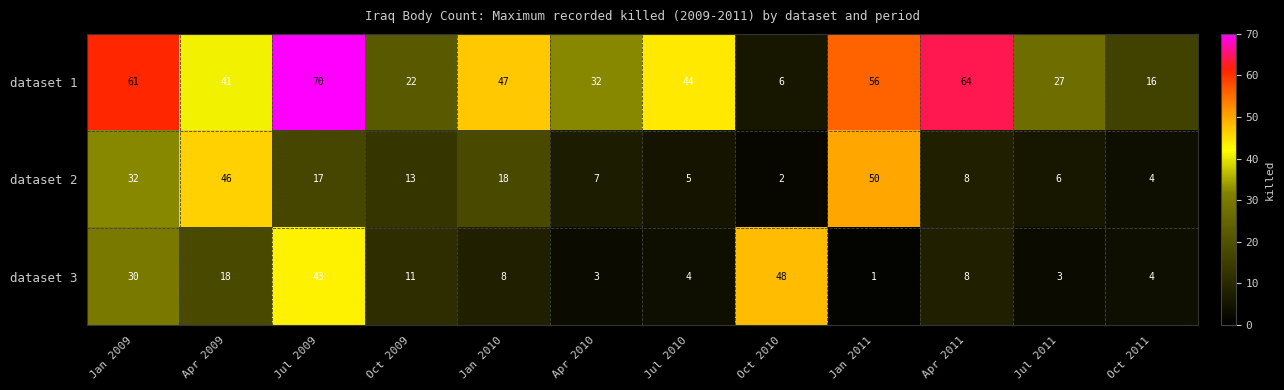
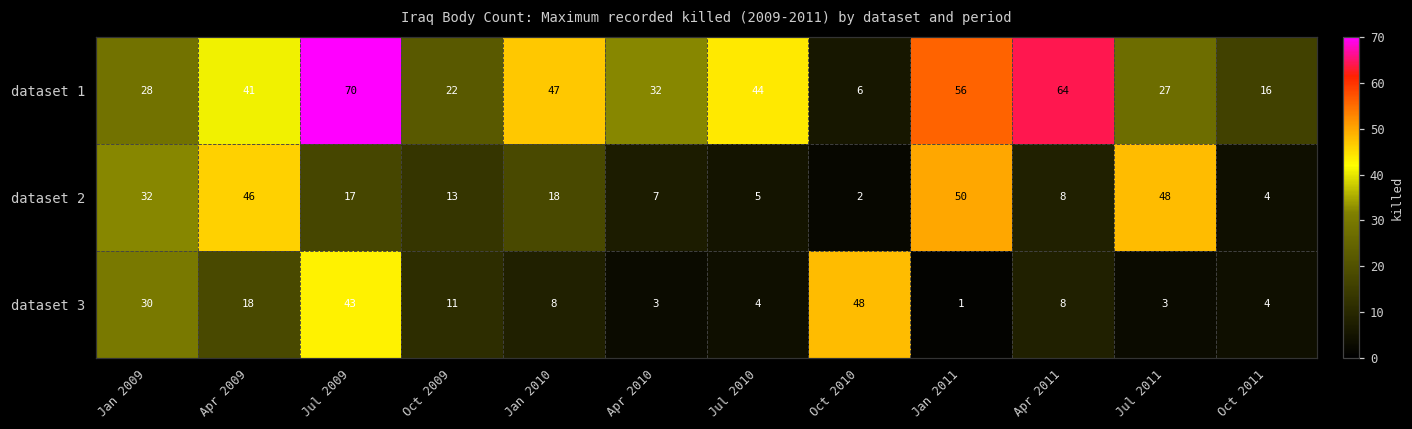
  {
    "dataset 1": {
-     "Jan 2009": 61,
+     "Jan 2009": 28,
      "Apr 2009": 41,
      "Jul 2009": 70,
      "Oct 2009": 22,
      "Jan 2010": 47,
      "Apr 2010": 32,
      "Jul 2010": 44,
      "Oct 2010": 6,
      "Jan 2011": 56,
      "Apr 2011": 64,
      "Jul 2011": 27,
      "Oct 2011": 16
    },
    "dataset 2": {
      "Jan 2009": 32,
      "Apr 2009": 46,
      "Jul 2009": 17,
      "Oct 2009": 13,
      "Jan 2010": 18,
      "Apr 2010": 7,
      "Jul 2010": 5,
      "Oct 2010": 2,
      "Jan 2011": 50,
      "Apr 2011": 8,
-     "Jul 2011": 6,
+     "Jul 2011": 48,
      "Oct 2011": 4
    },
    "dataset 3": {
      "Jan 2009": 30,
      "Apr 2009": 18,
      "Jul 2009": 43,
      "Oct 2009": 11,
      "Jan 2010": 8,
      "Apr 2010": 3,
      "Jul 2010": 4,
      "Oct 2010": 48,
      "Jan 2011": 1,
      "Apr 2011": 8,
      "Jul 2011": 3,
      "Oct 2011": 4
    }
  }
